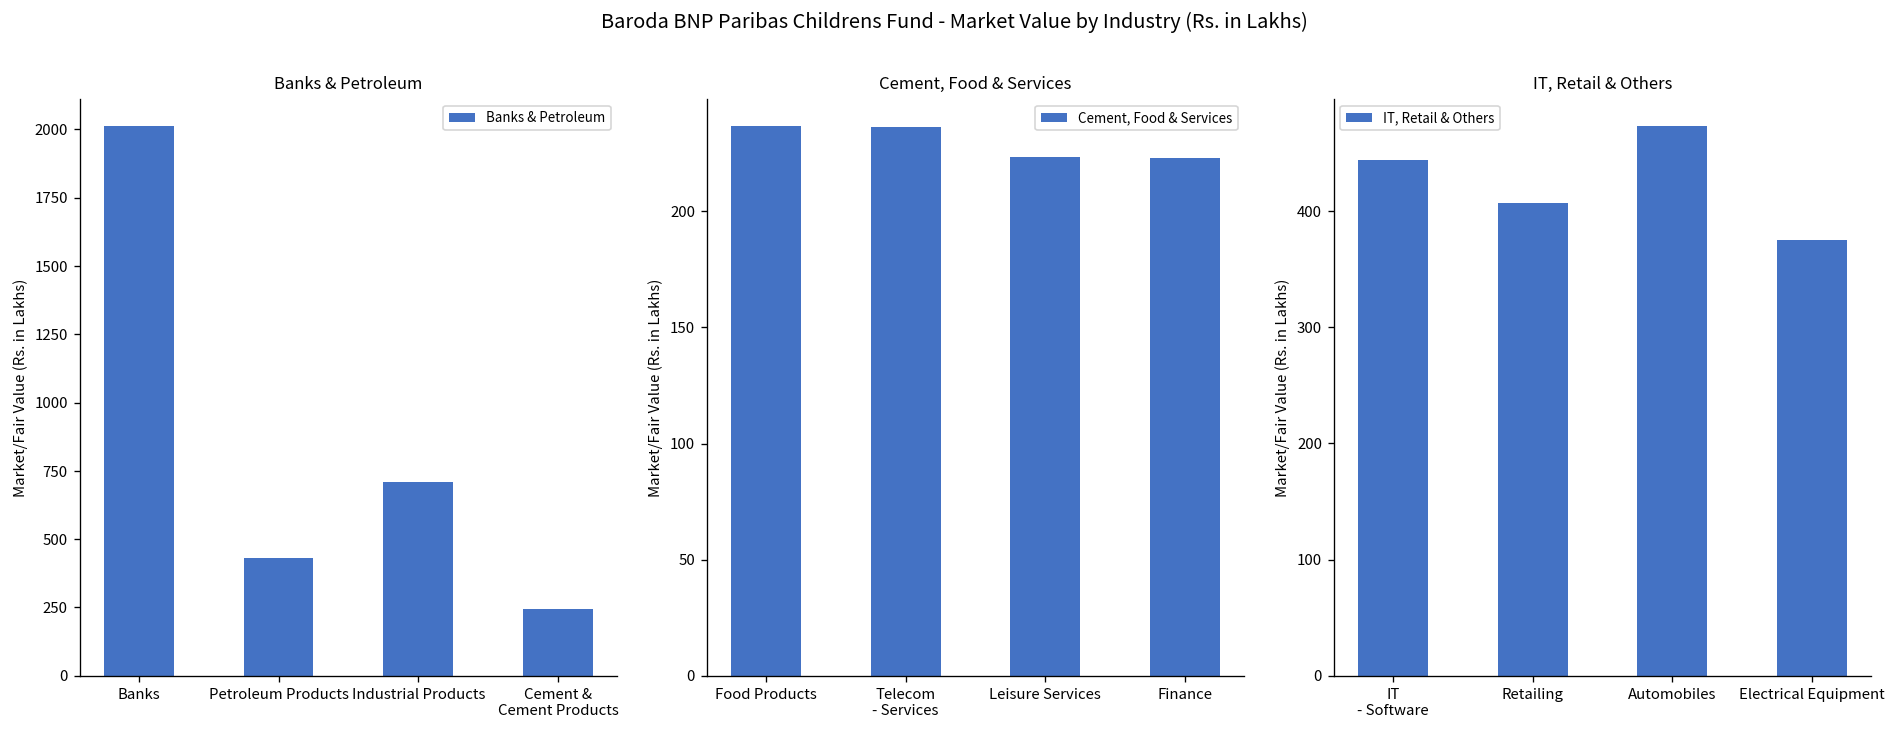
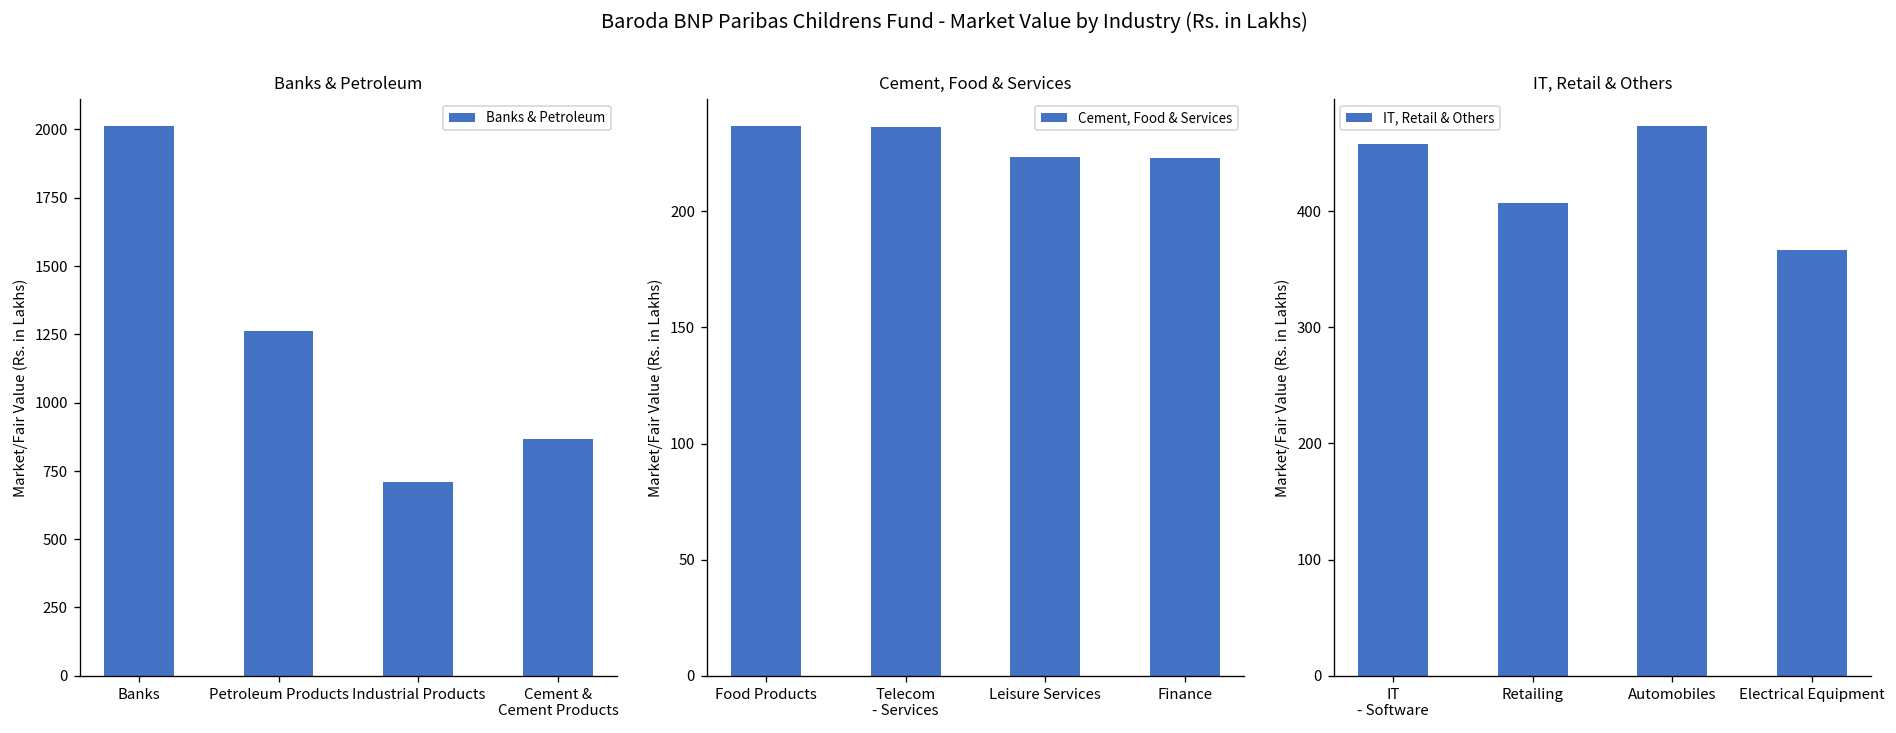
  {
    "Banks & Petroleum": {
      "Banks": 2010,
-     "Petroleum Products": 430,
+     "Petroleum Products": 1260,
      "Industrial Products": 710,
-     "Cement & Cement Products": 240
+     "Cement & Cement Products": 870
    },
    "Cement, Food & Services": {
      "Food Products": 237,
      "Telecom - Services": 236,
      "Leisure Services": 223,
      "Finance": 223
    },
    "IT, Retail & Others": {
-     "IT - Software": 440,
+     "IT - Software": 460,
      "Retailing": 410,
      "Automobiles": 470,
-     "Electrical Equipment": 380
+     "Electrical Equipment": 370
    }
  }
